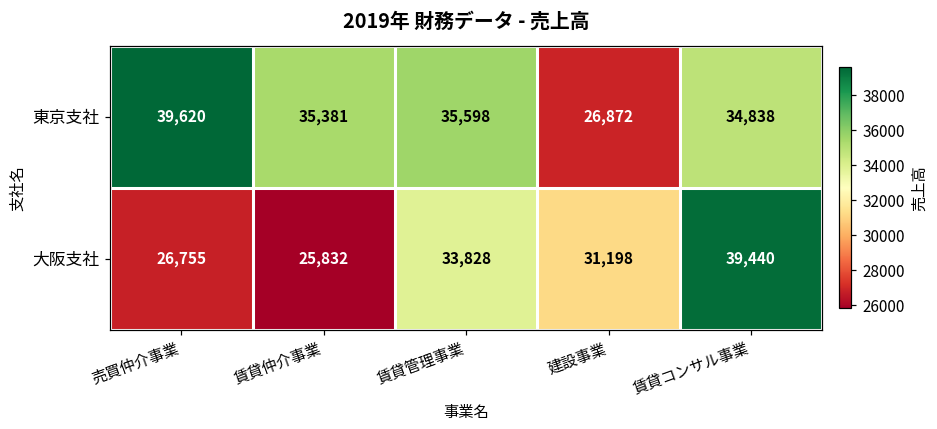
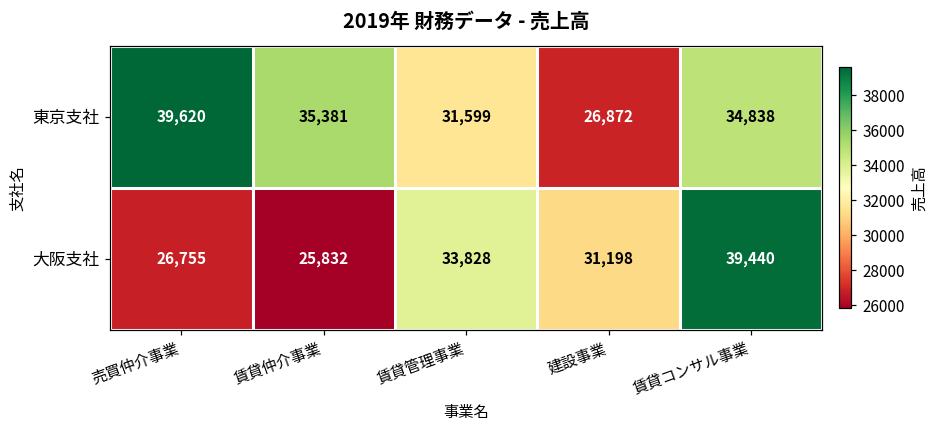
  {
    "東京支社": {
      "売買仲介事業": "39,620",
      "賃貸仲介事業": "35,381",
-     "賃貸管理事業": "35,598",
+     "賃貸管理事業": "31,599",
      "建設事業": "26,872",
      "賃貸コンサル事業": "34,838"
    },
    "大阪支社": {
      "売買仲介事業": "26,755",
      "賃貸仲介事業": "25,832",
      "賃貸管理事業": "33,828",
      "建設事業": "31,198",
      "賃貸コンサル事業": "39,440"
    }
  }
